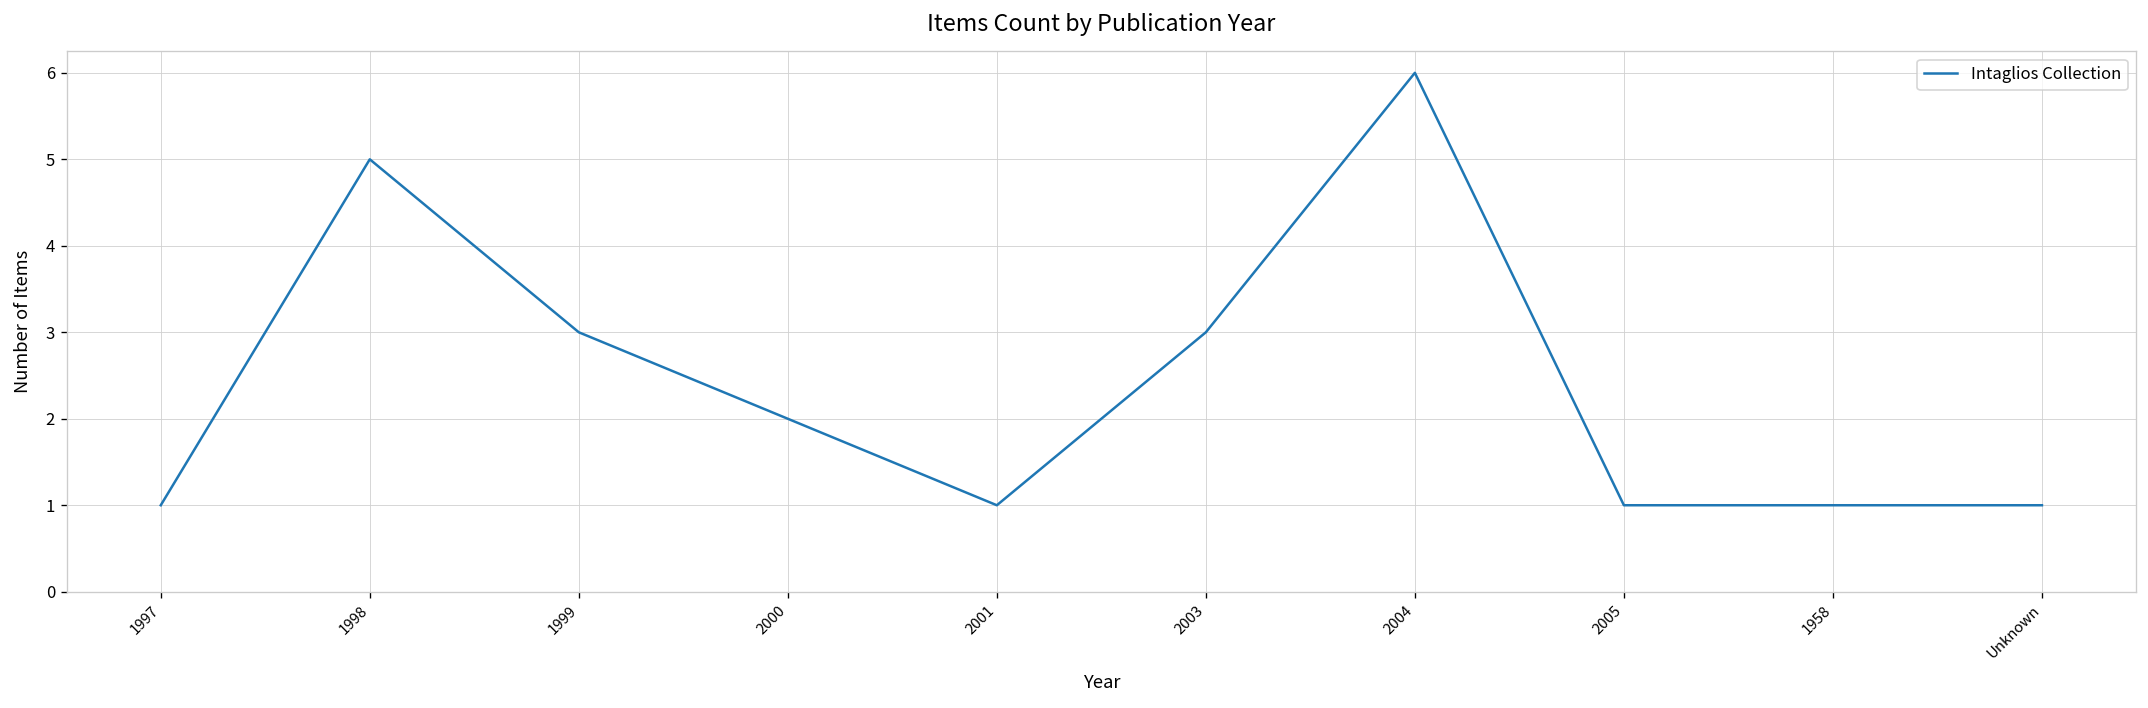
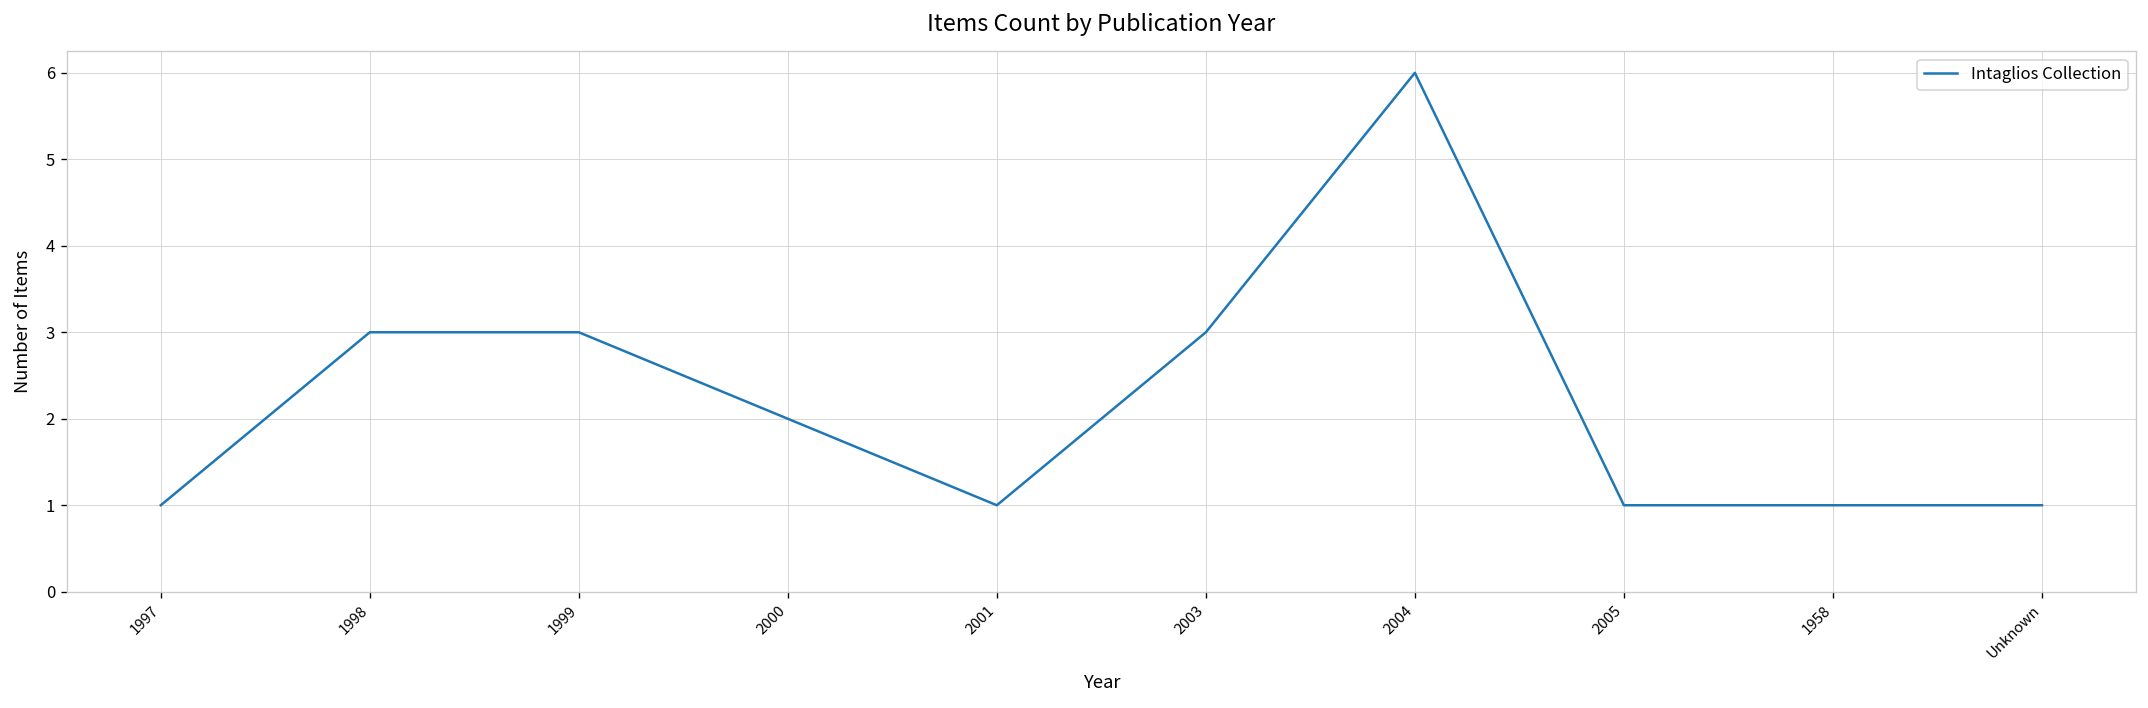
  {
    "1997": 1,
-   "1998": 5,
+   "1998": 3,
    "1999": 3,
    "2000": 2,
    "2001": 1,
    "2003": 3,
    "2004": 6,
    "2005": 1,
    "1958": 1,
    "Unknown": 1
  }
